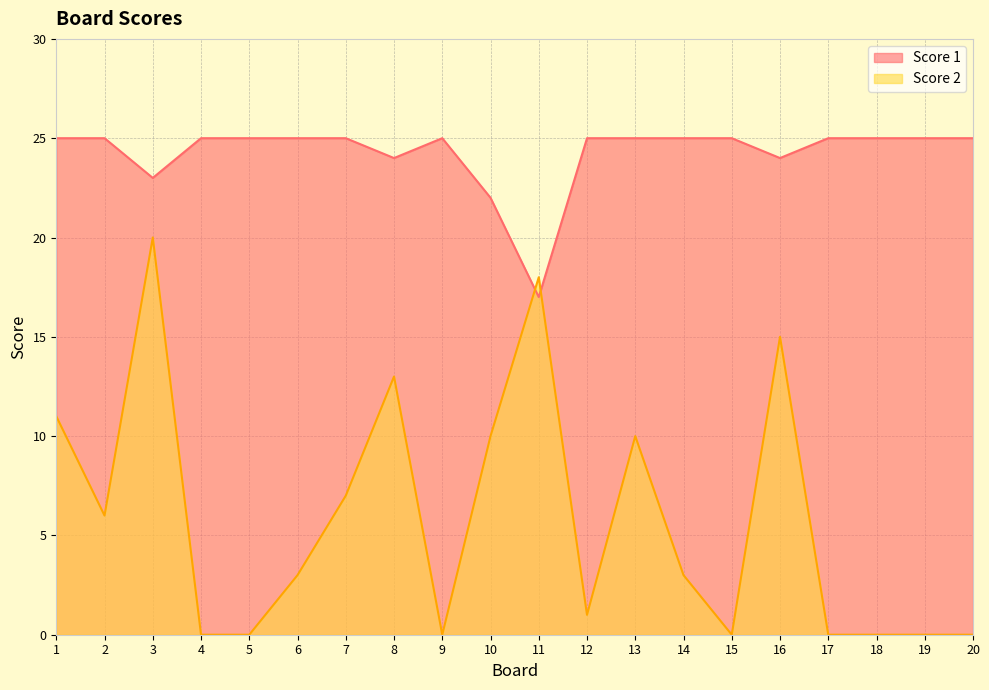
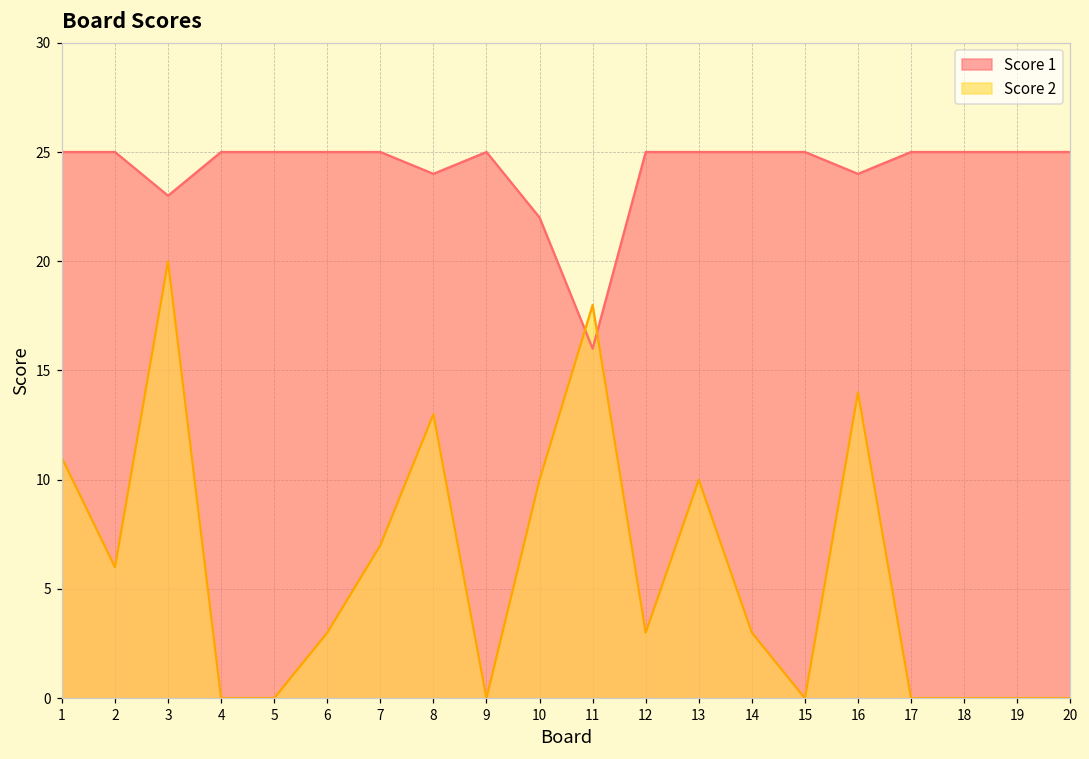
  {
    "Score 1": {
      "1": 25,
      "2": 25,
      "3": 23,
      "4": 25,
      "5": 25,
      "6": 25,
      "7": 25,
      "8": 24,
      "9": 25,
      "10": 22,
-     "11": 17,
+     "11": 16,
      "12": 25,
      "13": 25,
      "14": 25,
      "15": 25,
      "16": 24,
      "17": 25,
      "18": 25,
      "19": 25,
      "20": 25
    },
    "Score 2": {
      "1": 11,
      "2": 6,
      "3": 20,
      "4": 0,
      "5": 0,
      "6": 3,
      "7": 7,
      "8": 13,
      "9": 0,
      "10": 10,
      "11": 18,
-     "12": 1,
+     "12": 3,
      "13": 10,
      "14": 3,
      "15": 0,
-     "16": 15,
+     "16": 14,
      "17": 0,
      "18": 0,
      "19": 0,
      "20": 0
    }
  }
